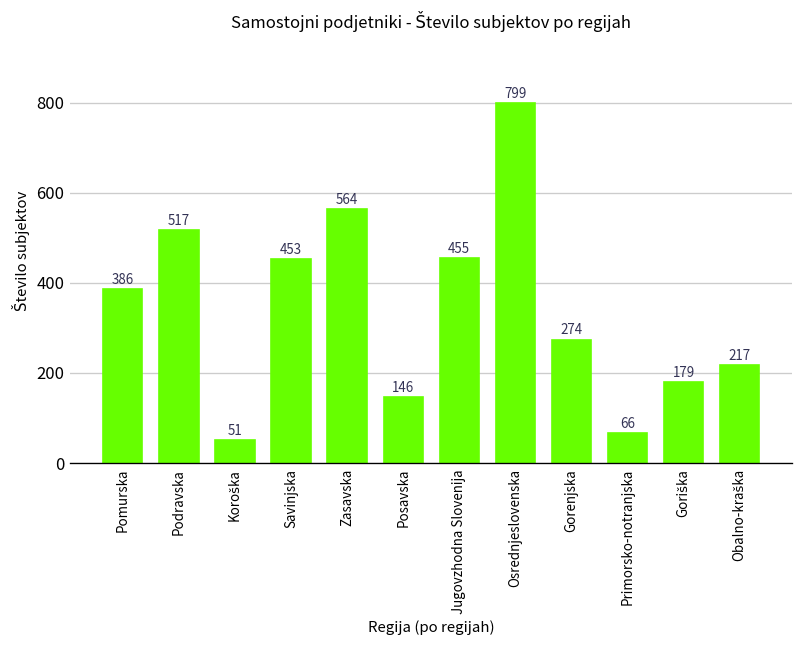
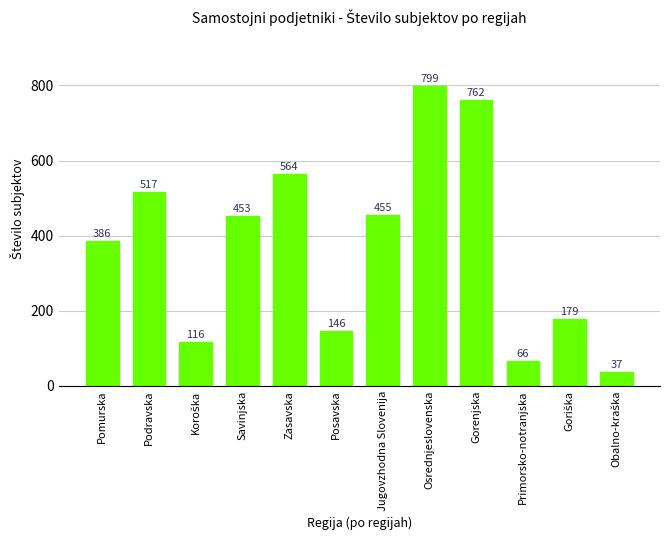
  {
    "Pomurska": 386,
    "Podravska": 517,
-   "Koroška": 51,
+   "Koroška": 116,
    "Savinjska": 453,
    "Zasavska": 564,
    "Posavska": 146,
    "Jugovzhodna Slovenija": 455,
    "Osrednjeslovenska": 799,
-   "Gorenjska": 274,
+   "Gorenjska": 762,
    "Primorsko-notranjska": 66,
    "Goriška": 179,
-   "Obalno-kraška": 217
+   "Obalno-kraška": 37
  }
